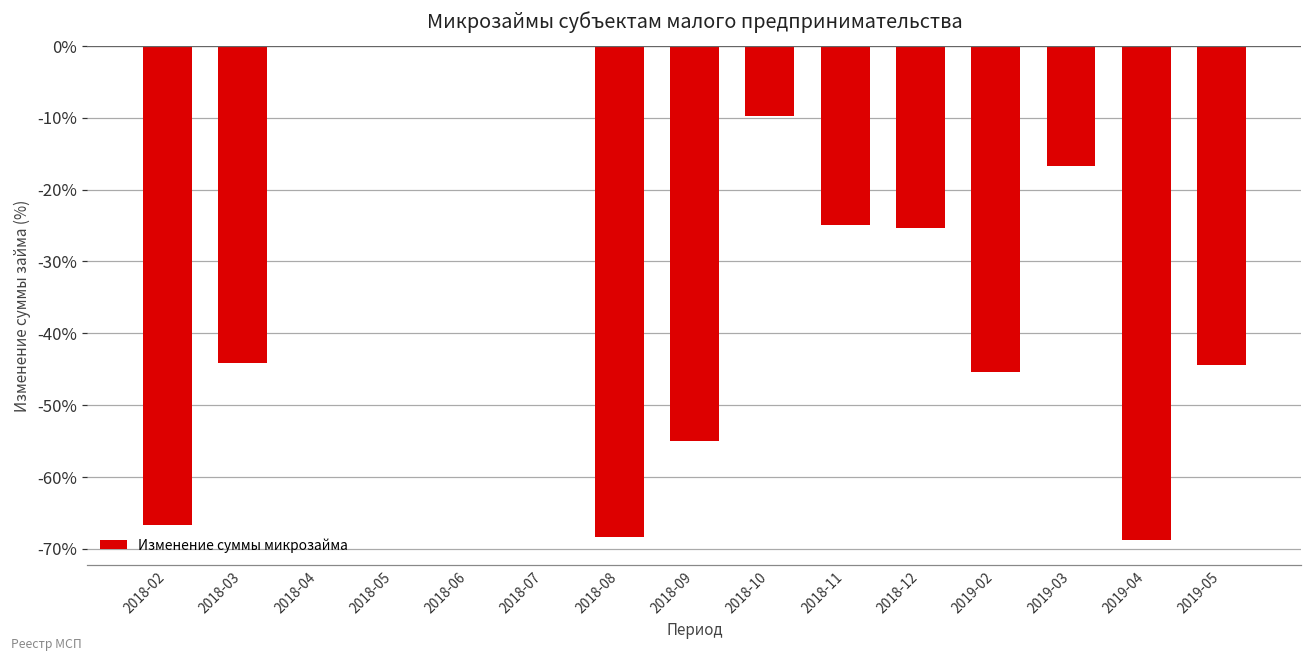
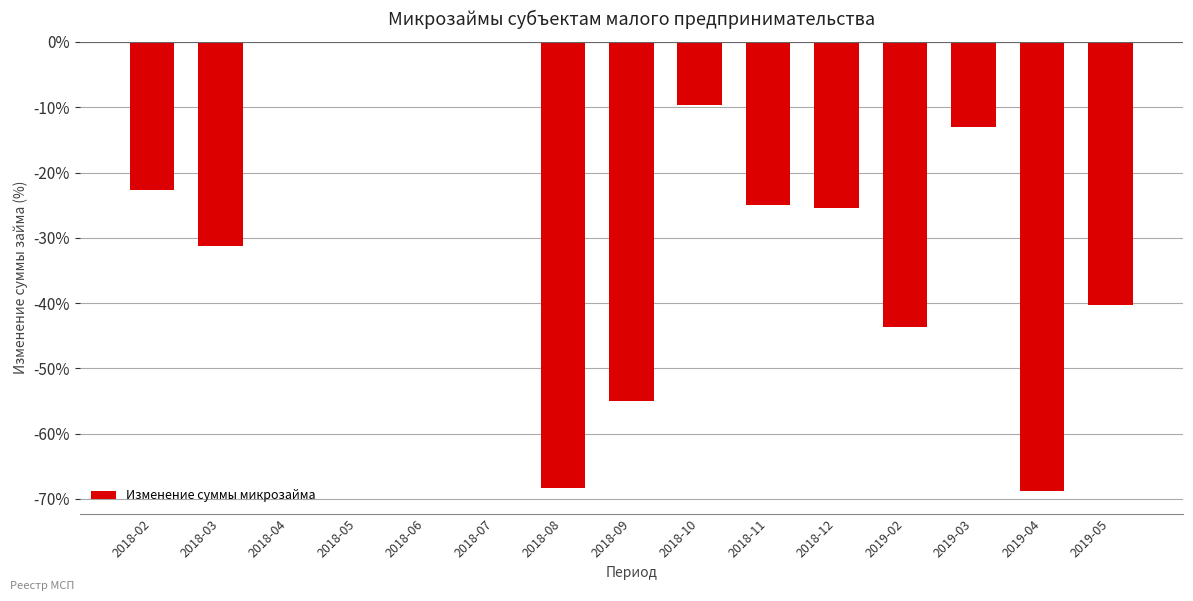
  {
-   "2018-02": "-67%",
-   "2018-03": "-44%",
+   "2018-02": "-23%",
+   "2018-03": "-31%",
    "2018-04": "0%",
    "2018-05": "0%",
    "2018-06": "0%",
    "2018-07": "0%",
    "2018-08": "-68%",
    "2018-09": "-55%",
    "2018-10": "-10%",
    "2018-11": "-25%",
    "2018-12": "-25%",
-   "2019-02": "-45%",
-   "2019-03": "-17%",
+   "2019-02": "-44%",
+   "2019-03": "-13%",
    "2019-04": "-69%",
-   "2019-05": "-44%"
+   "2019-05": "-40%"
  }
